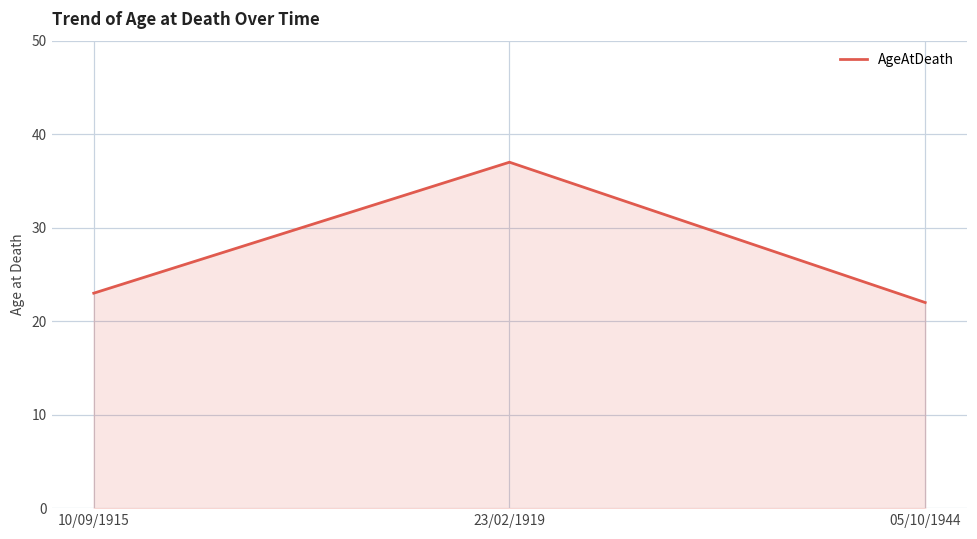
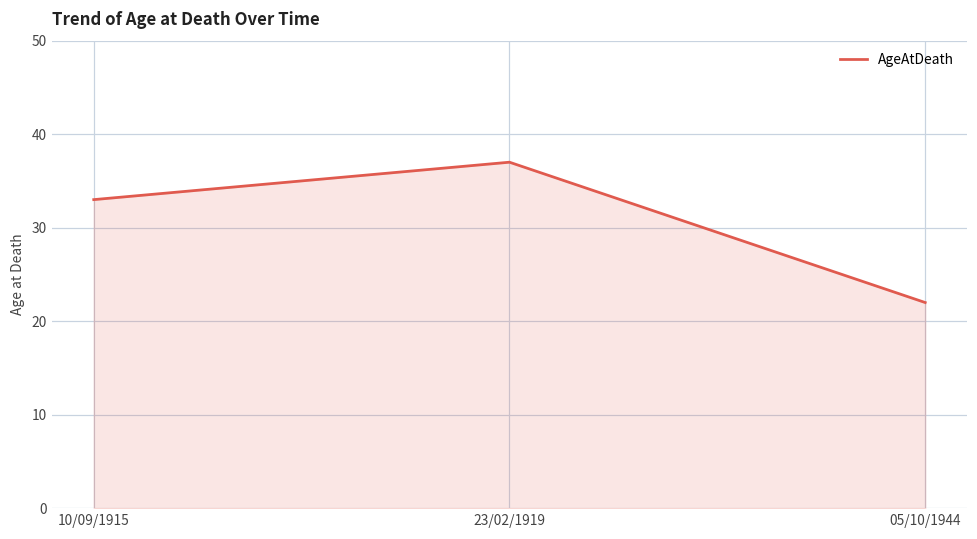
  {
-   "10/09/1915": 23,
+   "10/09/1915": 33,
    "23/02/1919": 37,
    "05/10/1944": 22
  }
